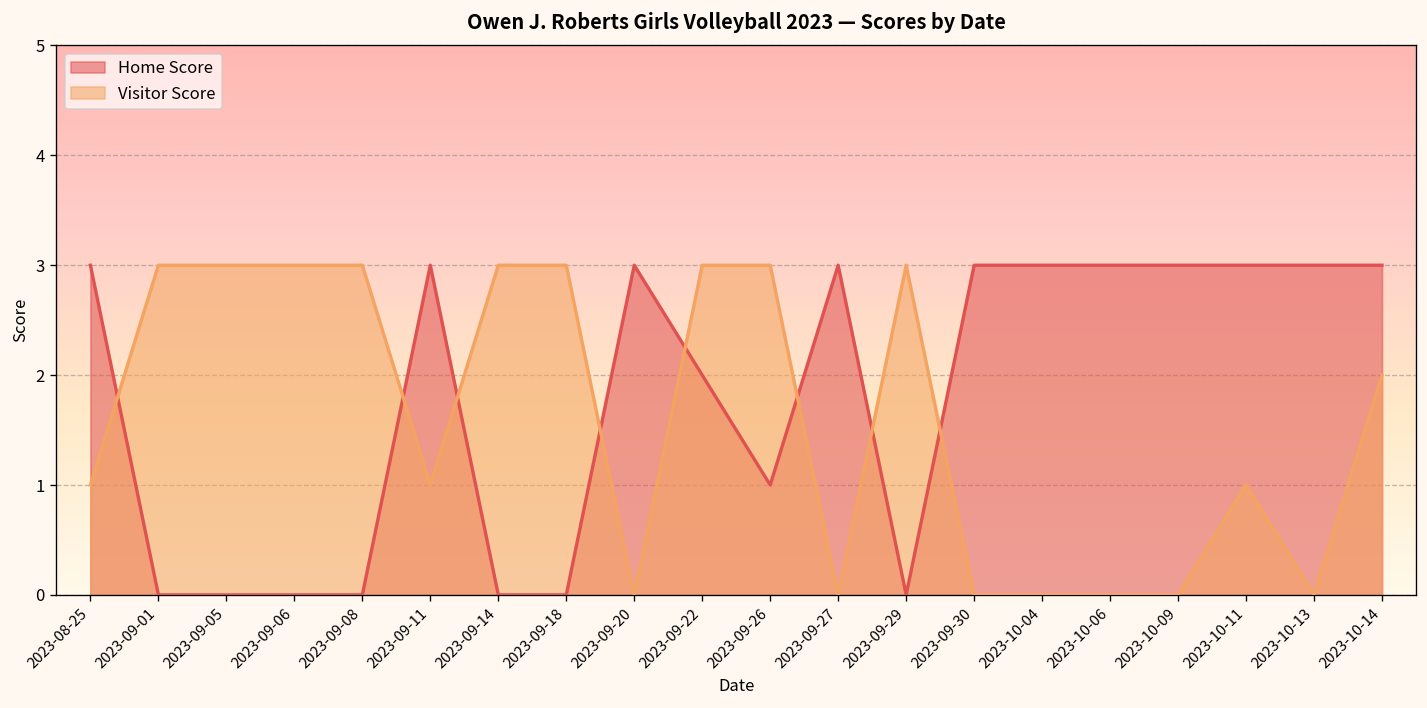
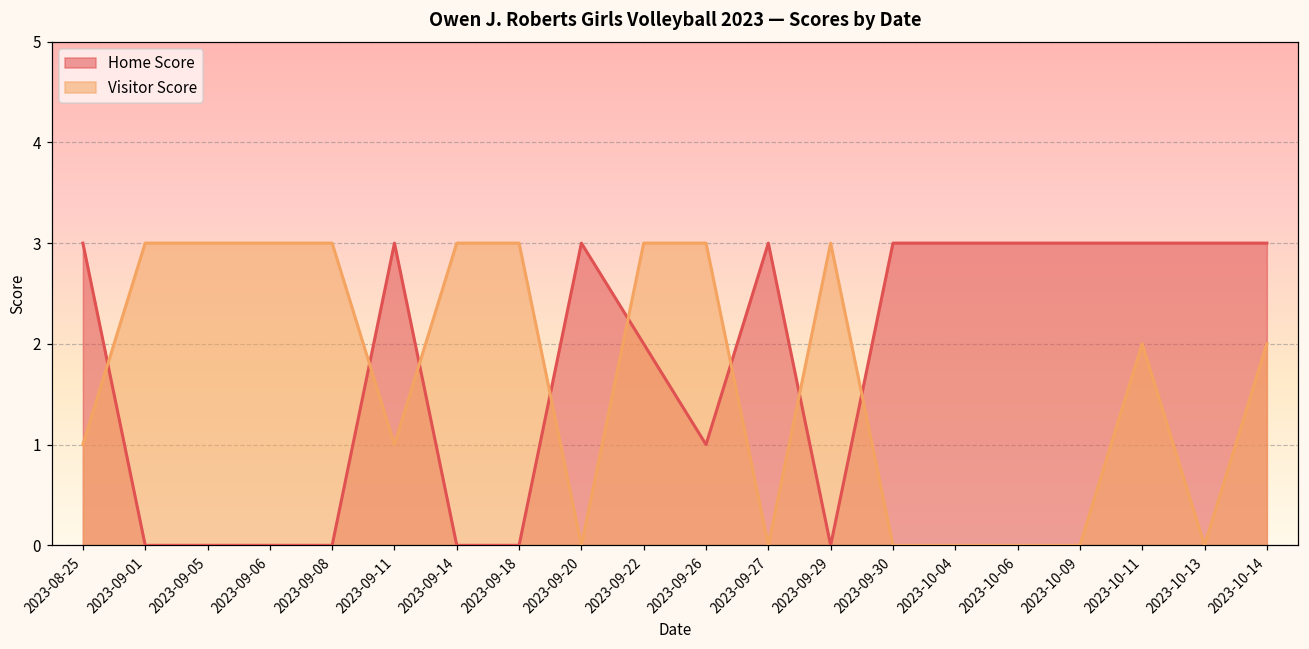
  {
    "Home Score": {
      "2023-08-25": 3,
      "2023-09-01": 0,
      "2023-09-05": 0,
      "2023-09-06": 0,
      "2023-09-08": 0,
      "2023-09-11": 3,
      "2023-09-14": 0,
      "2023-09-18": 0,
      "2023-09-20": 3,
      "2023-09-22": 2,
      "2023-09-26": 1,
      "2023-09-27": 3,
      "2023-09-29": 0,
      "2023-09-30": 3,
      "2023-10-04": 3,
      "2023-10-06": 3,
      "2023-10-09": 3,
      "2023-10-11": 3,
      "2023-10-13": 3,
      "2023-10-14": 3
    },
    "Visitor Score": {
      "2023-08-25": 1,
      "2023-09-01": 3,
      "2023-09-05": 3,
      "2023-09-06": 3,
      "2023-09-08": 3,
      "2023-09-11": 1,
      "2023-09-14": 3,
      "2023-09-18": 3,
      "2023-09-20": 0,
      "2023-09-22": 3,
      "2023-09-26": 3,
      "2023-09-27": 0,
      "2023-09-29": 3,
      "2023-09-30": 0,
      "2023-10-04": 0,
      "2023-10-06": 0,
      "2023-10-09": 0,
-     "2023-10-11": 1,
+     "2023-10-11": 2,
      "2023-10-13": 0,
      "2023-10-14": 2
    }
  }
